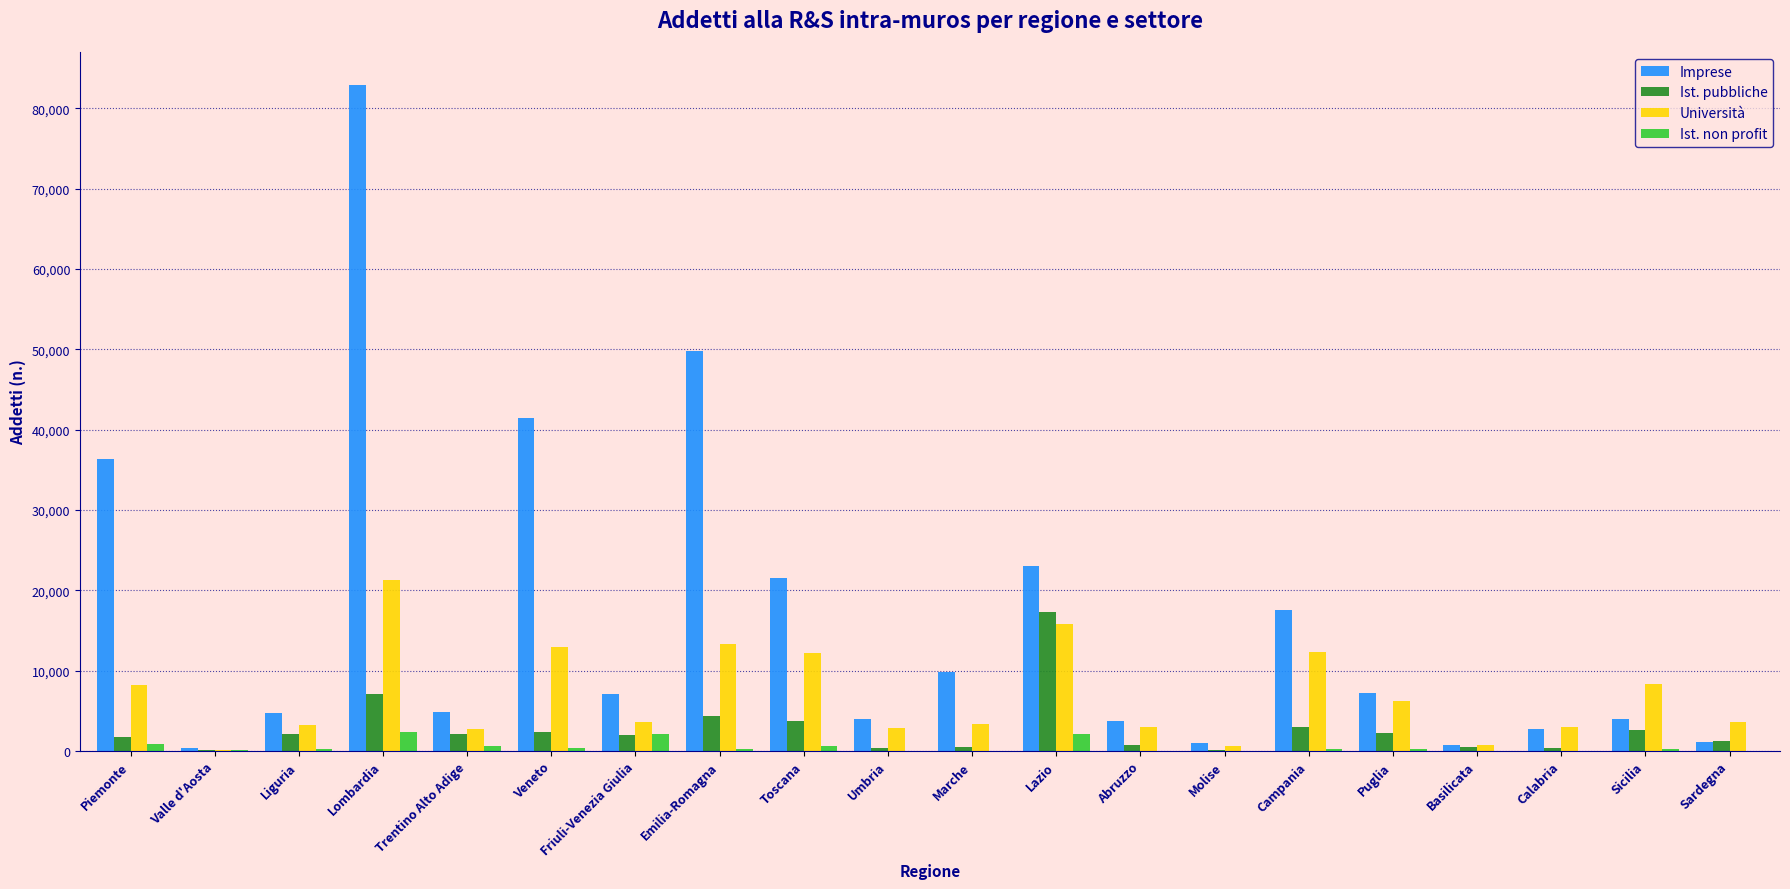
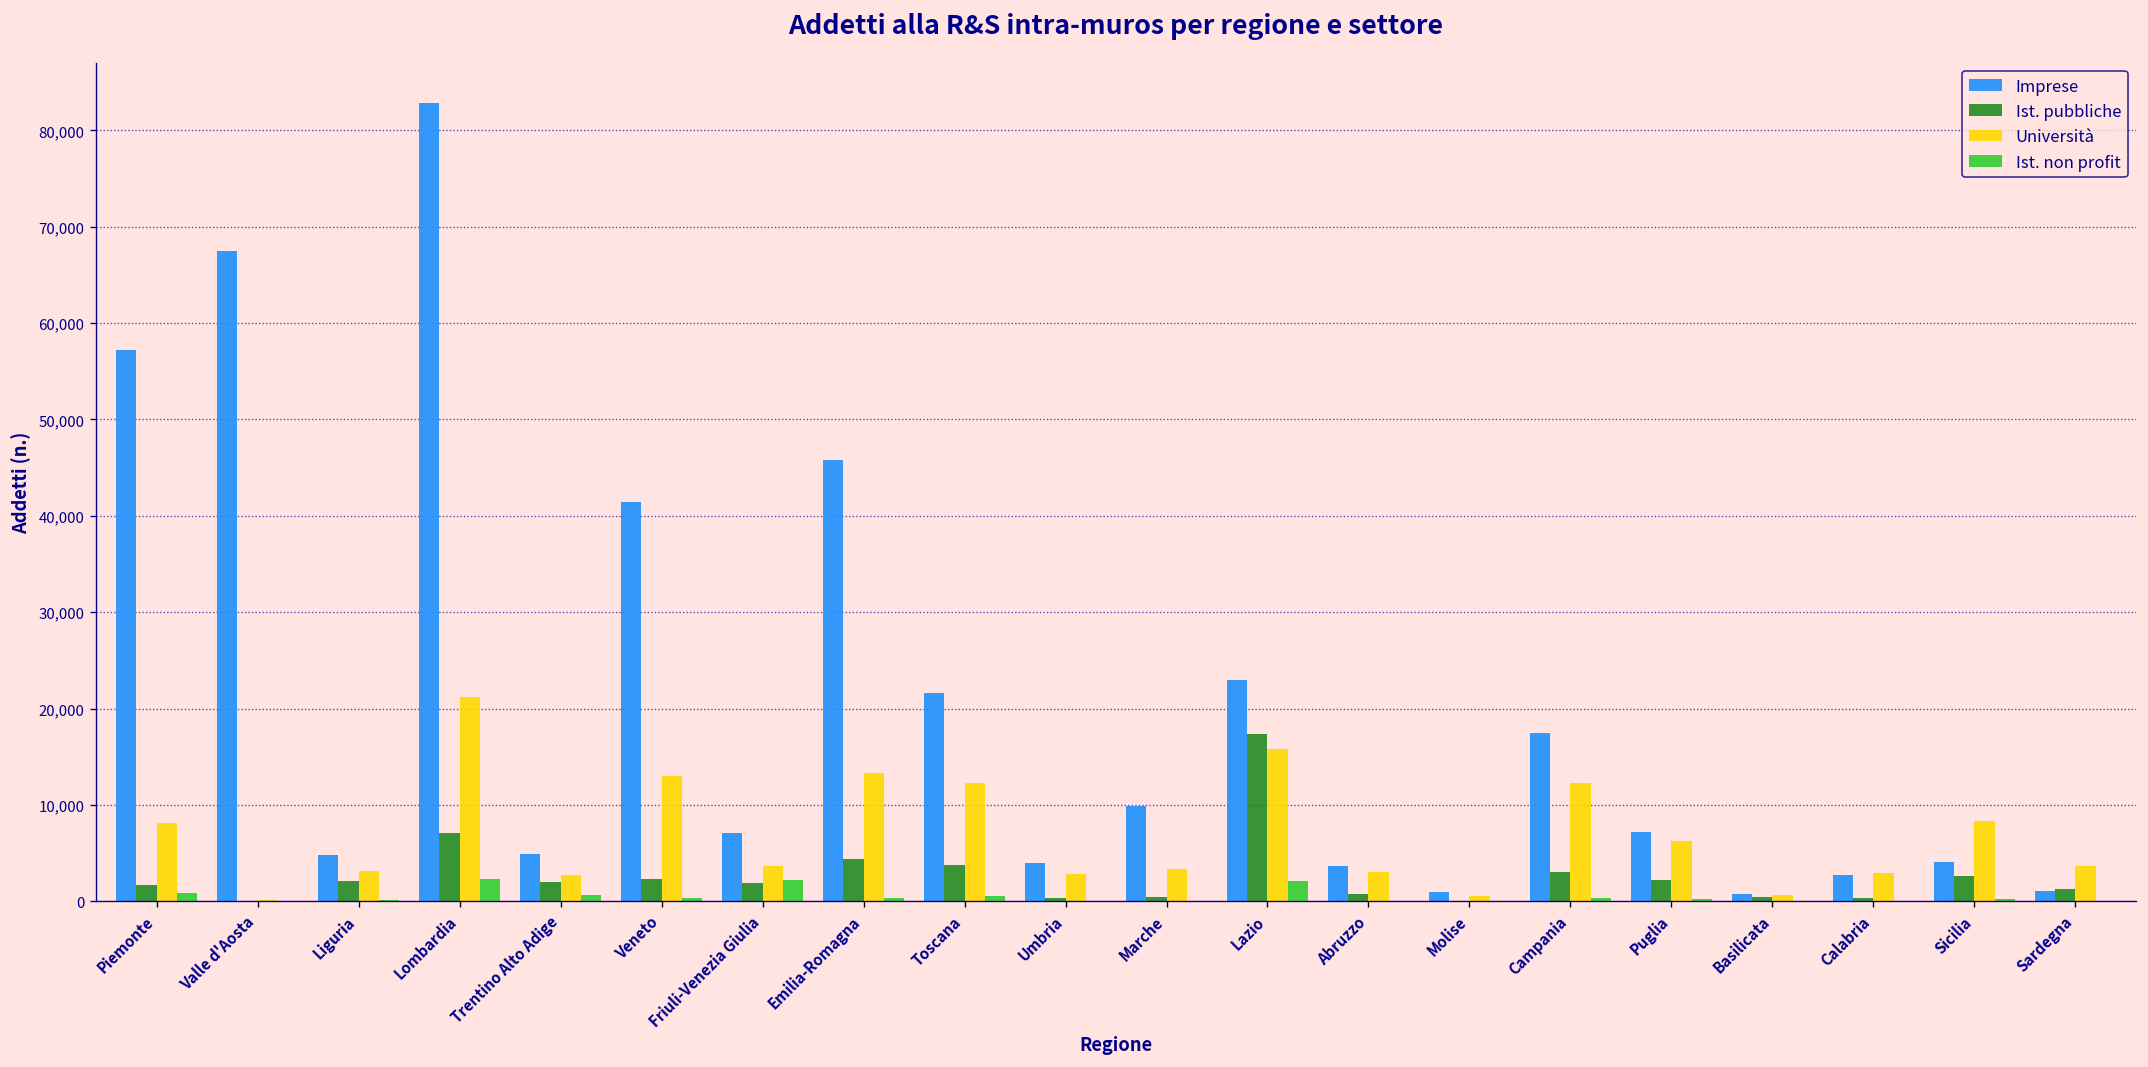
  {
    "Imprese": {
-     "Piemonte": "36,000",
-     "Valle d'Aosta": "0",
+     "Piemonte": "57,000",
+     "Valle d'Aosta": "67,000",
      "Liguria": "5,000",
      "Lombardia": "83,000",
      "Trentino Alto Adige": "5,000",
      "Veneto": "41,000",
      "Friuli-Venezia Giulia": "7,000",
-     "Emilia-Romagna": "50,000",
+     "Emilia-Romagna": "46,000",
      "Toscana": "22,000",
      "Umbria": "4,000",
      "Marche": "10,000",
      "Lazio": "23,000",
      "Abruzzo": "4,000",
      "Molise": "1,000",
      "Campania": "18,000",
      "Puglia": "7,000",
      "Basilicata": "1,000",
      "Calabria": "3,000",
      "Sicilia": "4,000",
      "Sardegna": "1,000"
    },
    "Ist. pubbliche": {
      "Piemonte": "2,000",
      "Liguria": "2,000",
      "Lombardia": "7,000",
      "Trentino Alto Adige": "2,000",
      "Veneto": "2,000",
      "Friuli-Venezia Giulia": "2,000",
      "Emilia-Romagna": "4,000",
      "Toscana": "4,000",
      "Umbria": "0",
      "Marche": "0",
      "Lazio": "17,000",
      "Abruzzo": "1,000",
      "Campania": "3,000",
      "Puglia": "2,000",
      "Basilicata": "0",
      "Calabria": "0",
      "Sicilia": "3,000",
      "Sardegna": "1,000"
    },
    "Università": {
      "Piemonte": "8,000",
      "Liguria": "3,000",
      "Lombardia": "21,000",
      "Trentino Alto Adige": "3,000",
      "Veneto": "13,000",
      "Friuli-Venezia Giulia": "4,000",
      "Emilia-Romagna": "13,000",
      "Toscana": "12,000",
      "Umbria": "3,000",
      "Marche": "3,000",
      "Lazio": "16,000",
      "Abruzzo": "3,000",
      "Molise": "1,000",
      "Campania": "12,000",
      "Puglia": "6,000",
      "Basilicata": "1,000",
      "Calabria": "3,000",
      "Sicilia": "8,000",
      "Sardegna": "4,000"
    },
    "Ist. non profit": {
      "Piemonte": "1,000",
      "Lombardia": "2,000",
      "Trentino Alto Adige": "1,000",
      "Veneto": "0",
      "Friuli-Venezia Giulia": "2,000",
      "Toscana": "1,000",
      "Lazio": "2,000"
    }
  }
